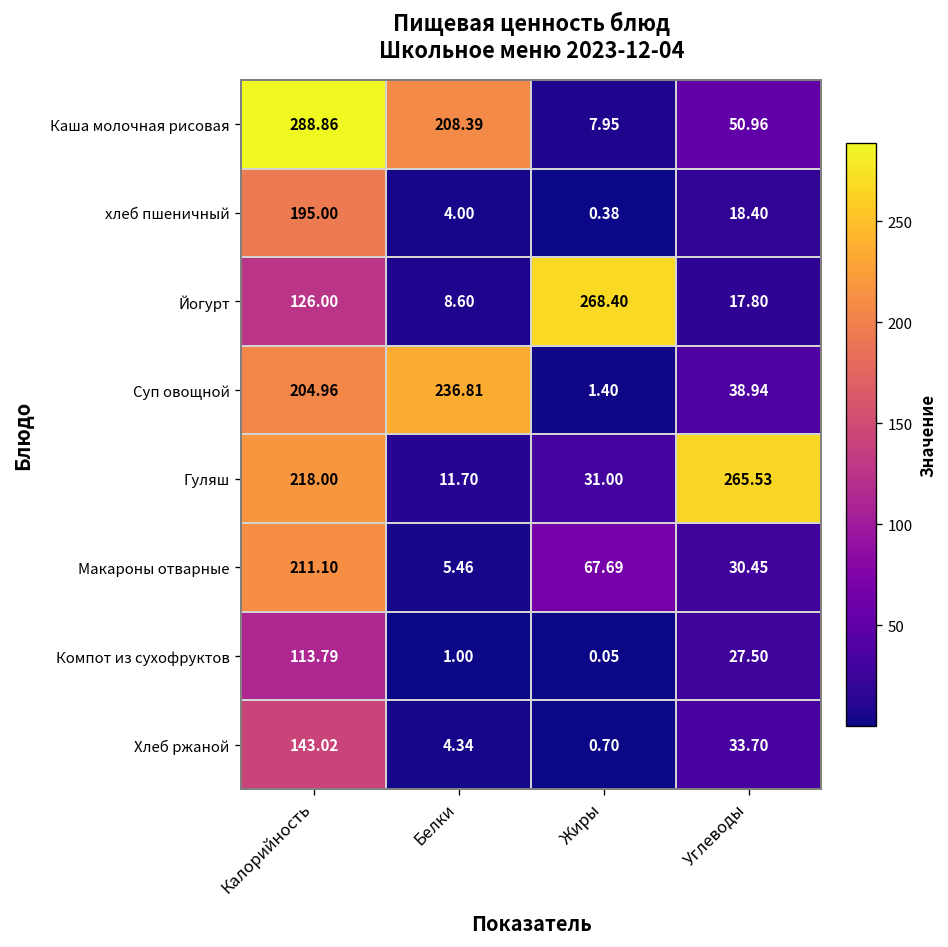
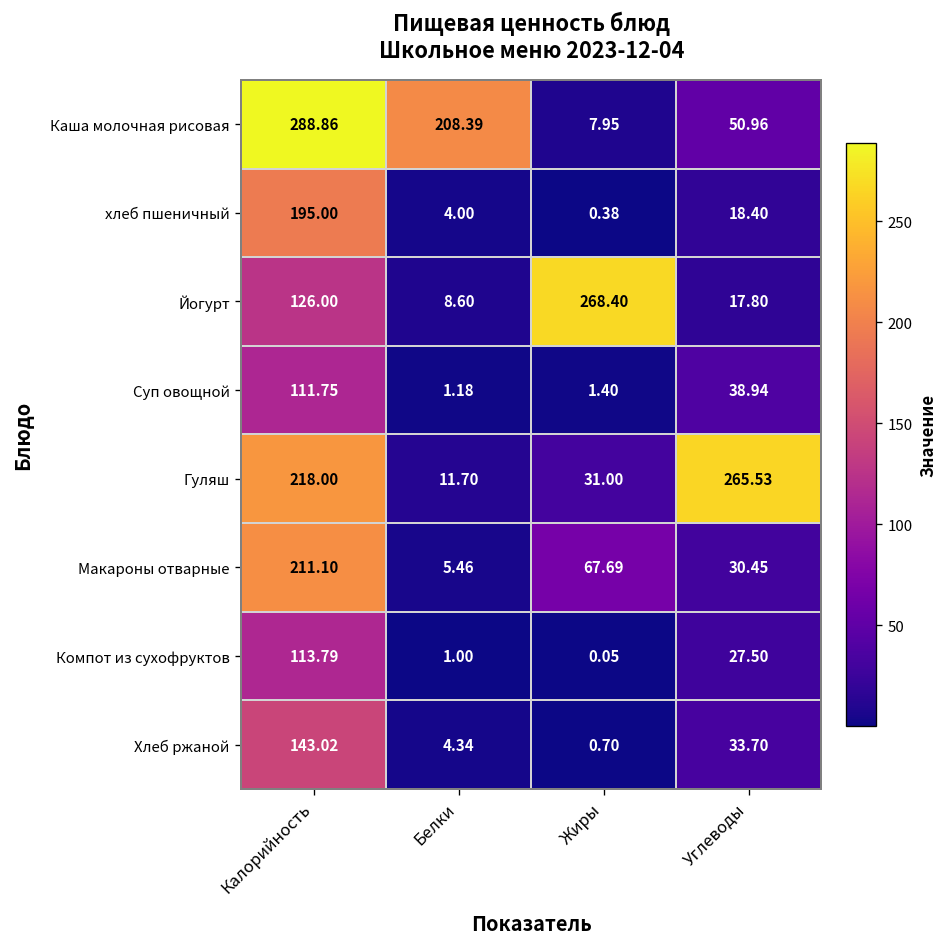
  {
    "Каша молочная рисовая": {
      "Калорийность": 288.86,
      "Белки": 208.39,
      "Жиры": 7.95,
      "Углеводы": 50.96
    },
    "хлеб пшеничный": {
      "Калорийность": 195.00,
      "Белки": 4.00,
      "Жиры": 0.38,
      "Углеводы": 18.40
    },
    "Йогурт": {
      "Калорийность": 126.00,
      "Белки": 8.60,
      "Жиры": 268.40,
      "Углеводы": 17.80
    },
    "Суп овощной": {
-     "Калорийность": 204.96,
-     "Белки": 236.81,
+     "Калорийность": 111.75,
+     "Белки": 1.18,
      "Жиры": 1.40,
      "Углеводы": 38.94
    },
    "Гуляш": {
      "Калорийность": 218.00,
      "Белки": 11.70,
      "Жиры": 31.00,
      "Углеводы": 265.53
    },
    "Макароны отварные": {
      "Калорийность": 211.10,
      "Белки": 5.46,
      "Жиры": 67.69,
      "Углеводы": 30.45
    },
    "Компот из сухофруктов": {
      "Калорийность": 113.79,
      "Белки": 1.00,
      "Жиры": 0.05,
      "Углеводы": 27.50
    },
    "Хлеб ржаной": {
      "Калорийность": 143.02,
      "Белки": 4.34,
      "Жиры": 0.70,
      "Углеводы": 33.70
    }
  }
